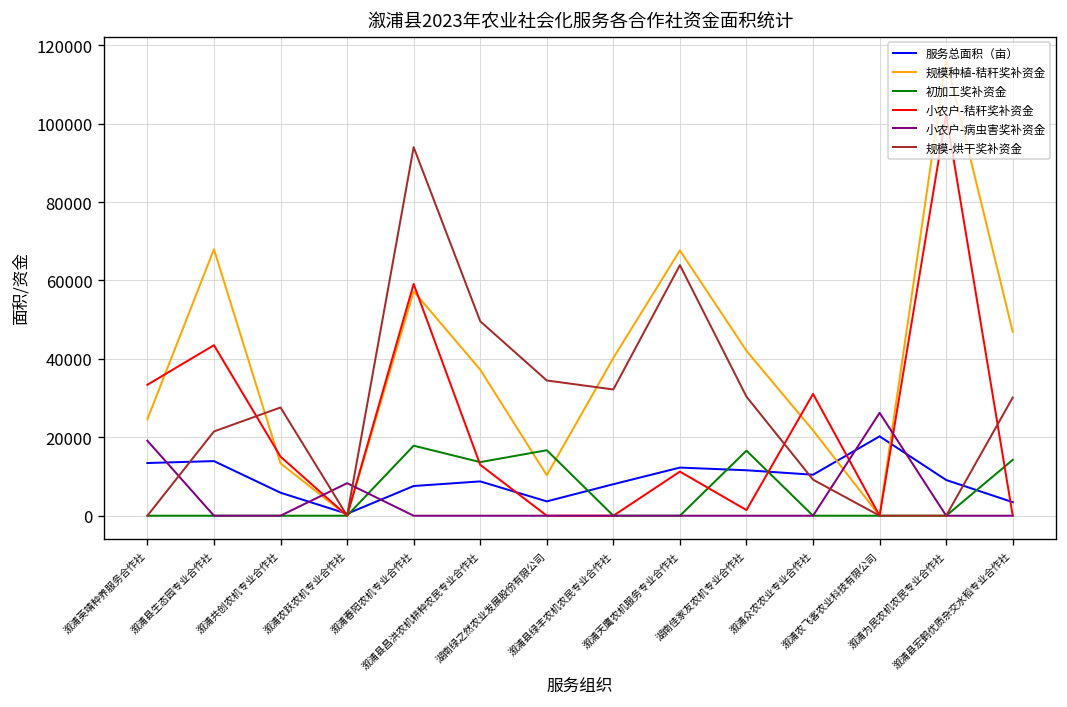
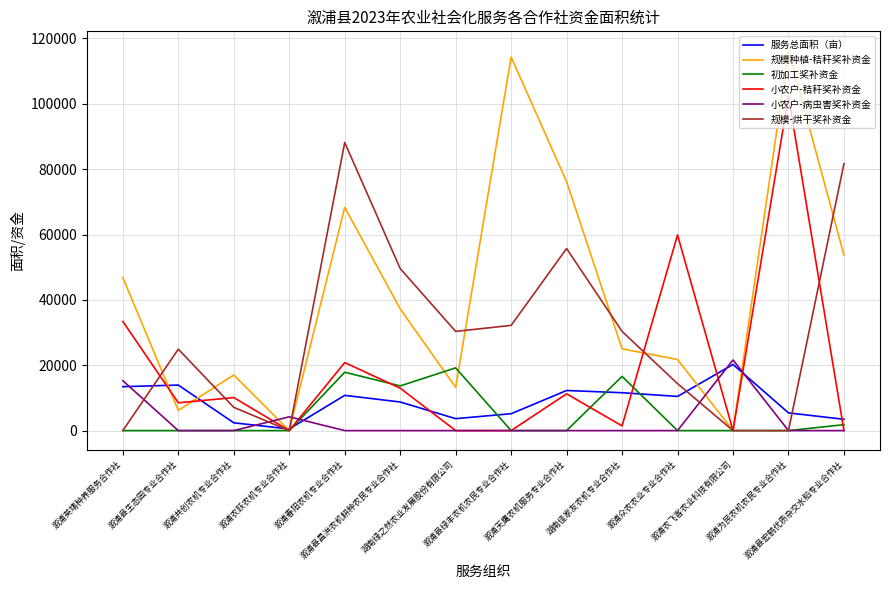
  {
    "服务总面积（亩）": {
      "溆浦英靖种养服务合作社": 13000,
      "溆浦县生态园专业合作社": 14000,
-     "溆浦共创农机专业合作社": 6000,
-     "溆浦春阳农机专业合作社": 8000,
+     "溆浦共创农机专业合作社": 2000,
+     "溆浦春阳农机专业合作社": 11000,
      "溆浦县昌洪农机耕种农民专业合作社": 9000,
      "湖南绿之然农业发展股份有限公司": 4000,
-     "溆浦县绿丰农机农民专业合作社": 8000,
+     "溆浦县绿丰农机农民专业合作社": 5000,
      "溆浦天鹰农机服务专业合作社": 12000,
      "湖南佳家友农机专业合作社": 12000,
      "溆浦众农农业专业合作社": 10000,
      "溆浦农飞客农业科技有限公司": 20000,
-     "溆浦为民农机农民专业合作社": 9000,
+     "溆浦为民农机农民专业合作社": 5000,
      "溆浦县宏鹤优质杂交水稻专业合作社": 3000
    },
    "规模种植-秸秆奖补资金": {
-     "溆浦英靖种养服务合作社": 25000,
-     "溆浦县生态园专业合作社": 68000,
-     "溆浦共创农机专业合作社": 13000,
-     "溆浦春阳农机专业合作社": 57000,
+     "溆浦英靖种养服务合作社": 47000,
+     "溆浦县生态园专业合作社": 6000,
+     "溆浦共创农机专业合作社": 17000,
+     "溆浦春阳农机专业合作社": 68000,
      "溆浦县昌洪农机耕种农民专业合作社": 37000,
-     "湖南绿之然农业发展股份有限公司": 10000,
-     "溆浦县绿丰农机农民专业合作社": 40000,
-     "溆浦天鹰农机服务专业合作社": 68000,
-     "湖南佳家友农机专业合作社": 42000,
+     "湖南绿之然农业发展股份有限公司": 13000,
+     "溆浦县绿丰农机农民专业合作社": 114000,
+     "溆浦天鹰农机服务专业合作社": 76000,
+     "湖南佳家友农机专业合作社": 25000,
      "溆浦众农农业专业合作社": 22000,
-     "溆浦县宏鹤优质杂交水稻专业合作社": 47000
+     "溆浦县宏鹤优质杂交水稻专业合作社": 54000
    },
    "初加工奖补资金": {
      "溆浦春阳农机专业合作社": 18000,
-     "湖南绿之然农业发展股份有限公司": 17000,
+     "湖南绿之然农业发展股份有限公司": 19000,
      "湖南佳家友农机专业合作社": 17000,
-     "溆浦县宏鹤优质杂交水稻专业合作社": 14000
+     "溆浦县宏鹤优质杂交水稻专业合作社": 2000
    },
    "小农户-秸秆奖补资金": {
      "溆浦英靖种养服务合作社": 33000,
-     "溆浦县生态园专业合作社": 43000,
-     "溆浦共创农机专业合作社": 15000,
-     "溆浦春阳农机专业合作社": 59000,
+     "溆浦县生态园专业合作社": 9000,
+     "溆浦共创农机专业合作社": 10000,
+     "溆浦春阳农机专业合作社": 21000,
      "溆浦天鹰农机服务专业合作社": 11000,
      "湖南佳家友农机专业合作社": 1000,
-     "溆浦众农农业专业合作社": 31000
+     "溆浦众农农业专业合作社": 60000
    },
    "小农户-病虫害奖补资金": {
-     "溆浦英靖种养服务合作社": 19000,
-     "溆浦农跃农机专业合作社": 8000,
+     "溆浦英靖种养服务合作社": 15000,
+     "溆浦农跃农机专业合作社": 4000,
      "溆浦春阳农机专业合作社": 0,
      "溆浦县昌洪农机耕种农民专业合作社": 0,
      "湖南佳家友农机专业合作社": 0,
-     "溆浦农飞客农业科技有限公司": 26000
+     "溆浦农飞客农业科技有限公司": 22000
    },
    "规模-烘干奖补资金": {
-     "溆浦县生态园专业合作社": 21000,
-     "溆浦共创农机专业合作社": 28000,
-     "溆浦春阳农机专业合作社": 94000,
+     "溆浦县生态园专业合作社": 25000,
+     "溆浦共创农机专业合作社": 7000,
+     "溆浦春阳农机专业合作社": 88000,
      "溆浦县昌洪农机耕种农民专业合作社": 50000,
-     "湖南绿之然农业发展股份有限公司": 34000,
+     "湖南绿之然农业发展股份有限公司": 30000,
      "溆浦县绿丰农机农民专业合作社": 32000,
-     "溆浦天鹰农机服务专业合作社": 64000,
+     "溆浦天鹰农机服务专业合作社": 56000,
      "湖南佳家友农机专业合作社": 30000,
-     "溆浦众农农业专业合作社": 9000,
-     "溆浦县宏鹤优质杂交水稻专业合作社": 30000
+     "溆浦众农农业专业合作社": 14000,
+     "溆浦县宏鹤优质杂交水稻专业合作社": 82000
    }
  }
